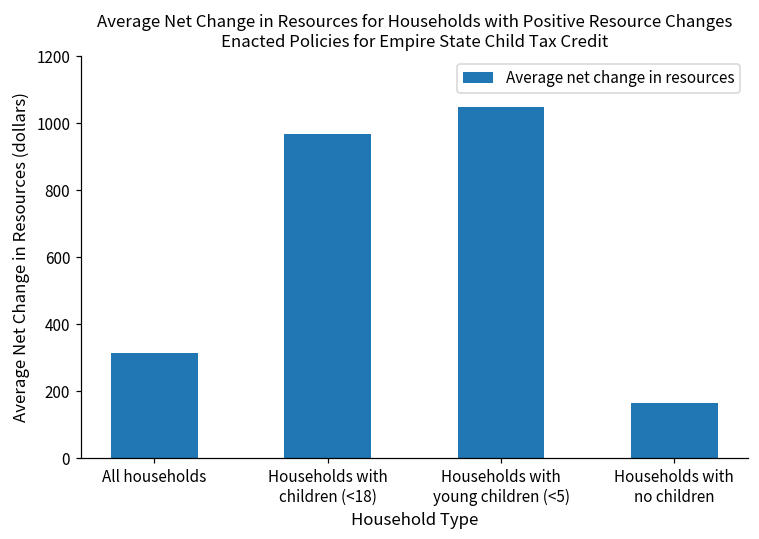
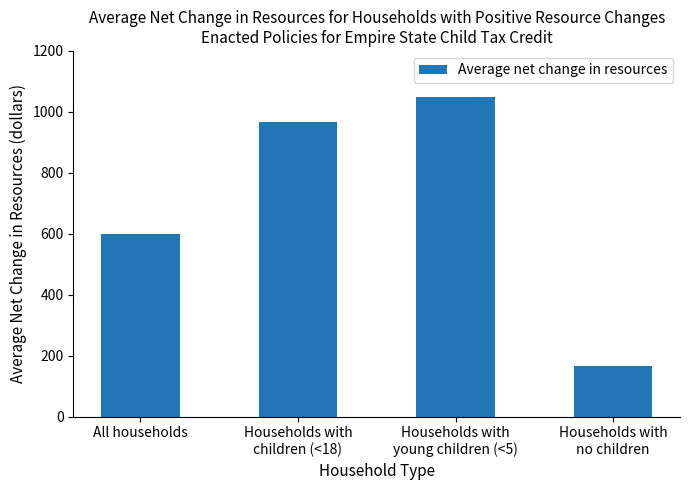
  {
-   "All households": 310,
+   "All households": 600,
    "Households with children (<18)": 970,
    "Households with young children (<5)": 1050,
    "Households with no children": 160
  }
